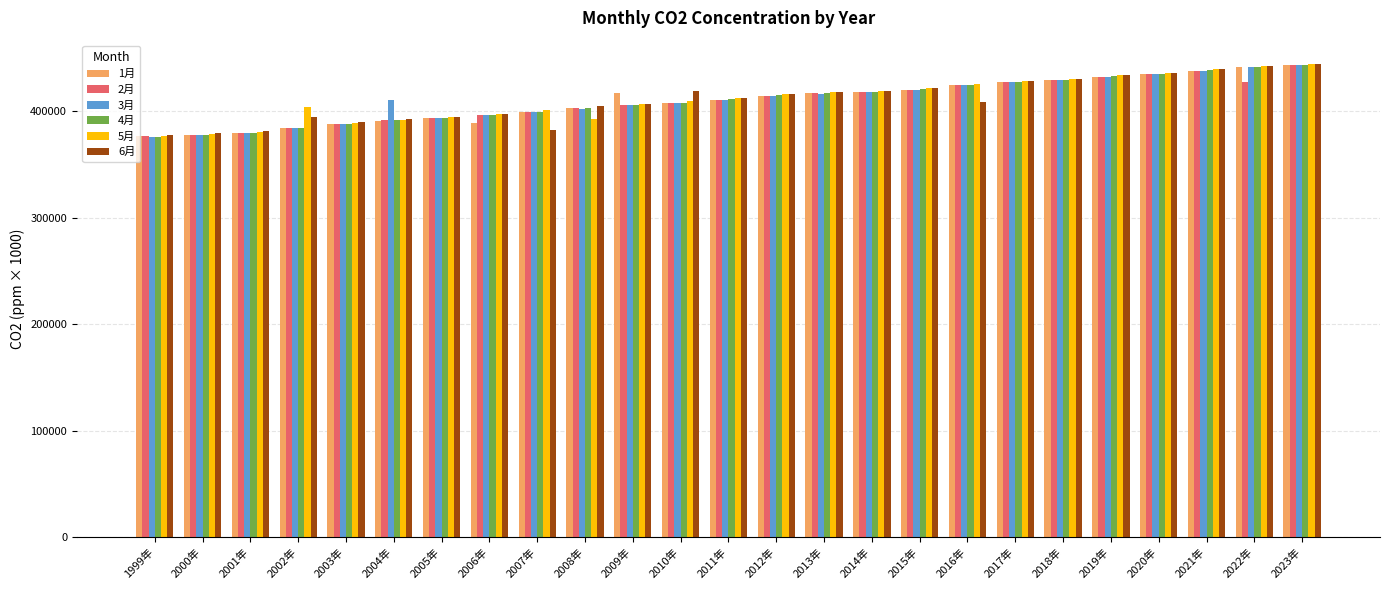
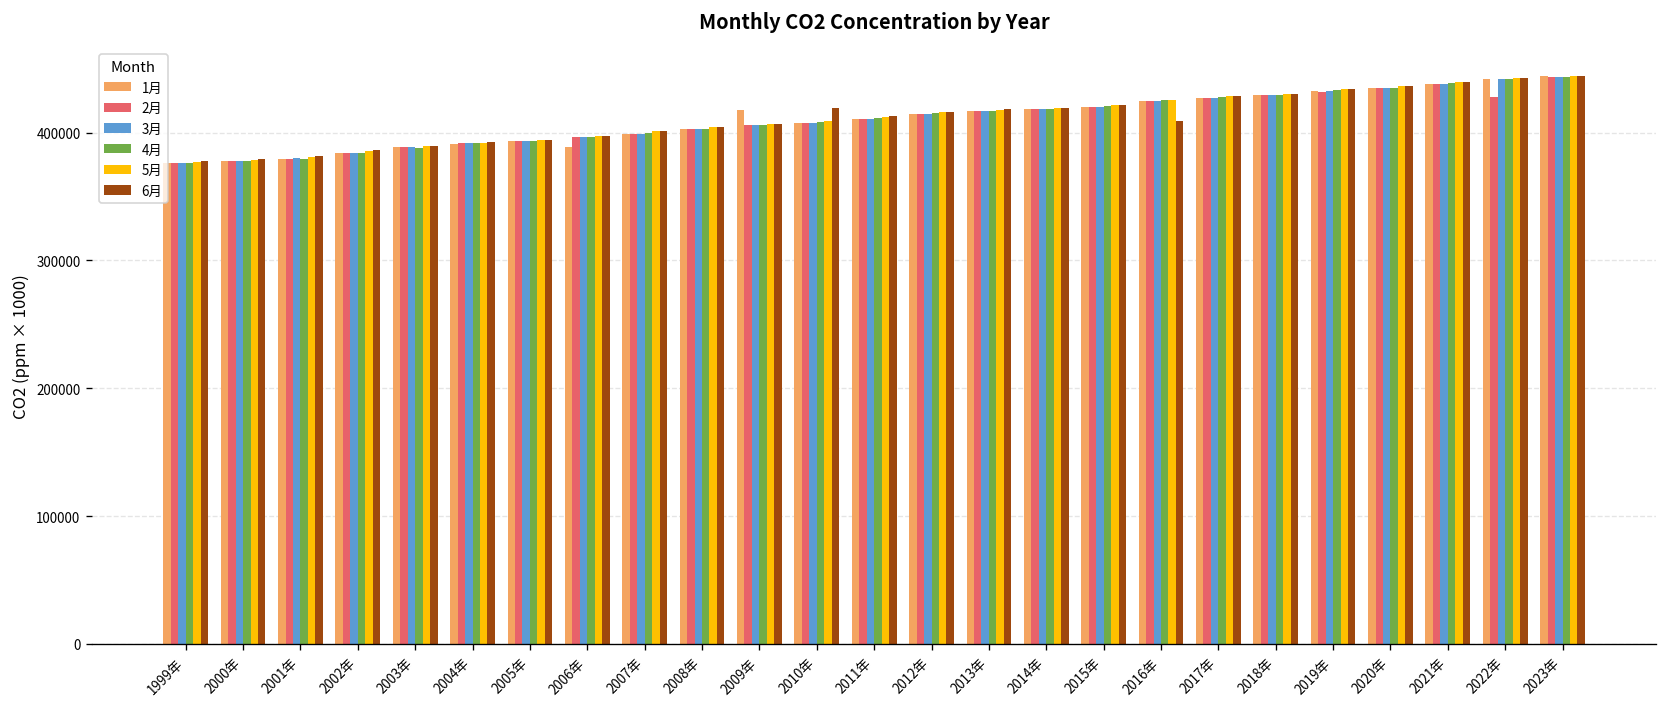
  {
    "1月": {
      "2000年": 378000,
      "2001年": 379000,
      "2002年": 384000,
      "2003年": 388000,
      "2004年": 391000,
      "2005年": 394000,
      "2006年": 389000,
      "2007年": 399000,
      "2008年": 403000,
      "2009年": 417000,
      "2010年": 408000,
      "2011年": 410000,
      "2012年": 415000,
      "2013年": 417000,
      "2014年": 418000,
      "2015年": 420000,
      "2016年": 425000,
      "2017年": 427000,
      "2018年": 429000,
      "2019年": 432000,
      "2020年": 435000,
      "2021年": 438000,
      "2022年": 442000,
      "2023年": 444000
    },
    "2月": {
      "1999年": 376000,
      "2000年": 378000,
      "2001年": 380000,
      "2002年": 384000,
      "2003年": 388000,
      "2004年": 391000,
      "2005年": 394000,
      "2006年": 396000,
      "2007年": 399000,
      "2008年": 403000,
      "2009年": 406000,
      "2010年": 408000,
      "2011年": 411000,
      "2012年": 415000,
      "2013年": 417000,
      "2014年": 418000,
      "2015年": 420000,
      "2016年": 425000,
      "2017年": 427000,
      "2018年": 429000,
      "2019年": 432000,
      "2020年": 435000,
      "2021年": 438000,
      "2022年": 428000,
      "2023年": 444000
    },
    "3月": {
      "1999年": 376000,
      "2000年": 378000,
      "2001年": 380000,
      "2002年": 384000,
      "2003年": 388000,
-     "2004年": 410000,
+     "2004年": 391000,
      "2005年": 394000,
      "2006年": 397000,
      "2007年": 399000,
      "2008年": 402000,
      "2009年": 406000,
      "2010年": 408000,
      "2011年": 411000,
      "2012年": 415000,
      "2013年": 417000,
      "2014年": 418000,
      "2015年": 420000,
      "2016年": 425000,
      "2017年": 427000,
      "2018年": 429000,
      "2019年": 432000,
      "2020年": 435000,
      "2021年": 438000,
      "2022年": 442000,
      "2023年": 444000
    },
    "4月": {
      "1999年": 376000,
      "2000年": 378000,
      "2001年": 380000,
      "2002年": 384000,
      "2003年": 388000,
      "2004年": 391000,
      "2005年": 393000,
      "2006年": 396000,
      "2007年": 400000,
      "2008年": 403000,
      "2009年": 406000,
      "2010年": 408000,
      "2011年": 411000,
      "2012年": 415000,
      "2013年": 417000,
      "2014年": 418000,
      "2015年": 421000,
      "2016年": 425000,
      "2017年": 428000,
      "2018年": 429000,
      "2019年": 433000,
      "2020年": 435000,
      "2021年": 439000,
      "2022年": 442000,
      "2023年": 444000
    },
    "5月": {
      "1999年": 377000,
      "2000年": 379000,
      "2001年": 381000,
-     "2002年": 404000,
+     "2002年": 386000,
      "2003年": 389000,
      "2004年": 392000,
      "2005年": 394000,
      "2006年": 397000,
      "2007年": 401000,
-     "2008年": 393000,
+     "2008年": 404000,
      "2009年": 407000,
      "2010年": 409000,
      "2011年": 412000,
      "2012年": 416000,
      "2013年": 418000,
      "2014年": 419000,
      "2015年": 422000,
      "2016年": 426000,
      "2017年": 428000,
      "2018年": 430000,
      "2019年": 434000,
      "2020年": 436000,
      "2021年": 440000,
      "2022年": 443000,
      "2023年": 444000
    },
    "6月": {
      "1999年": 377000,
      "2000年": 379000,
      "2001年": 382000,
-     "2002年": 394000,
+     "2002年": 386000,
      "2003年": 390000,
      "2004年": 392000,
      "2005年": 394000,
      "2006年": 398000,
-     "2007年": 383000,
+     "2007年": 401000,
      "2008年": 405000,
      "2009年": 407000,
      "2010年": 419000,
      "2011年": 413000,
      "2012年": 416000,
      "2013年": 418000,
      "2014年": 419000,
      "2015年": 422000,
      "2016年": 409000,
      "2017年": 428000,
      "2018年": 430000,
      "2019年": 434000,
      "2020年": 436000,
      "2021年": 440000,
      "2022年": 443000,
      "2023年": 444000
    }
  }
